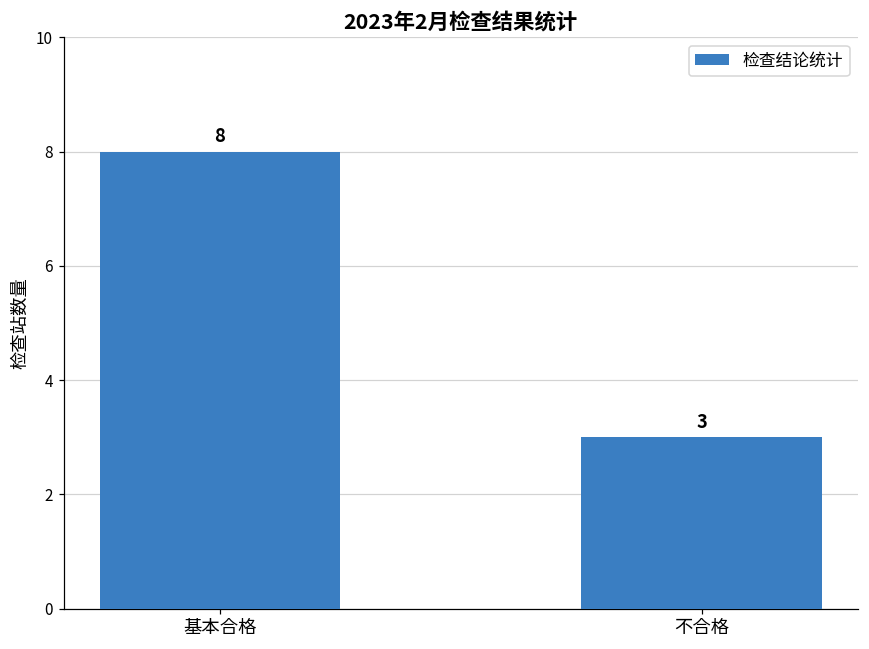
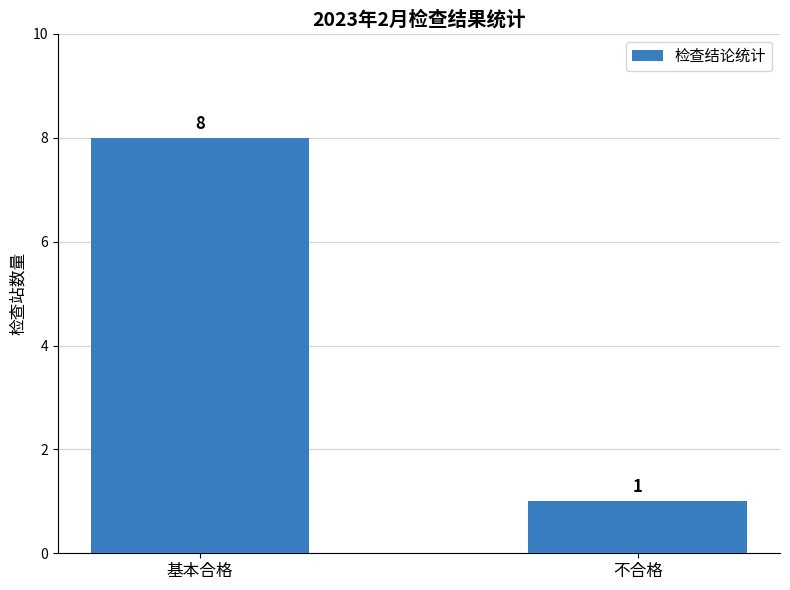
  {
    "基本合格": 8,
-   "不合格": 3
+   "不合格": 1
  }
